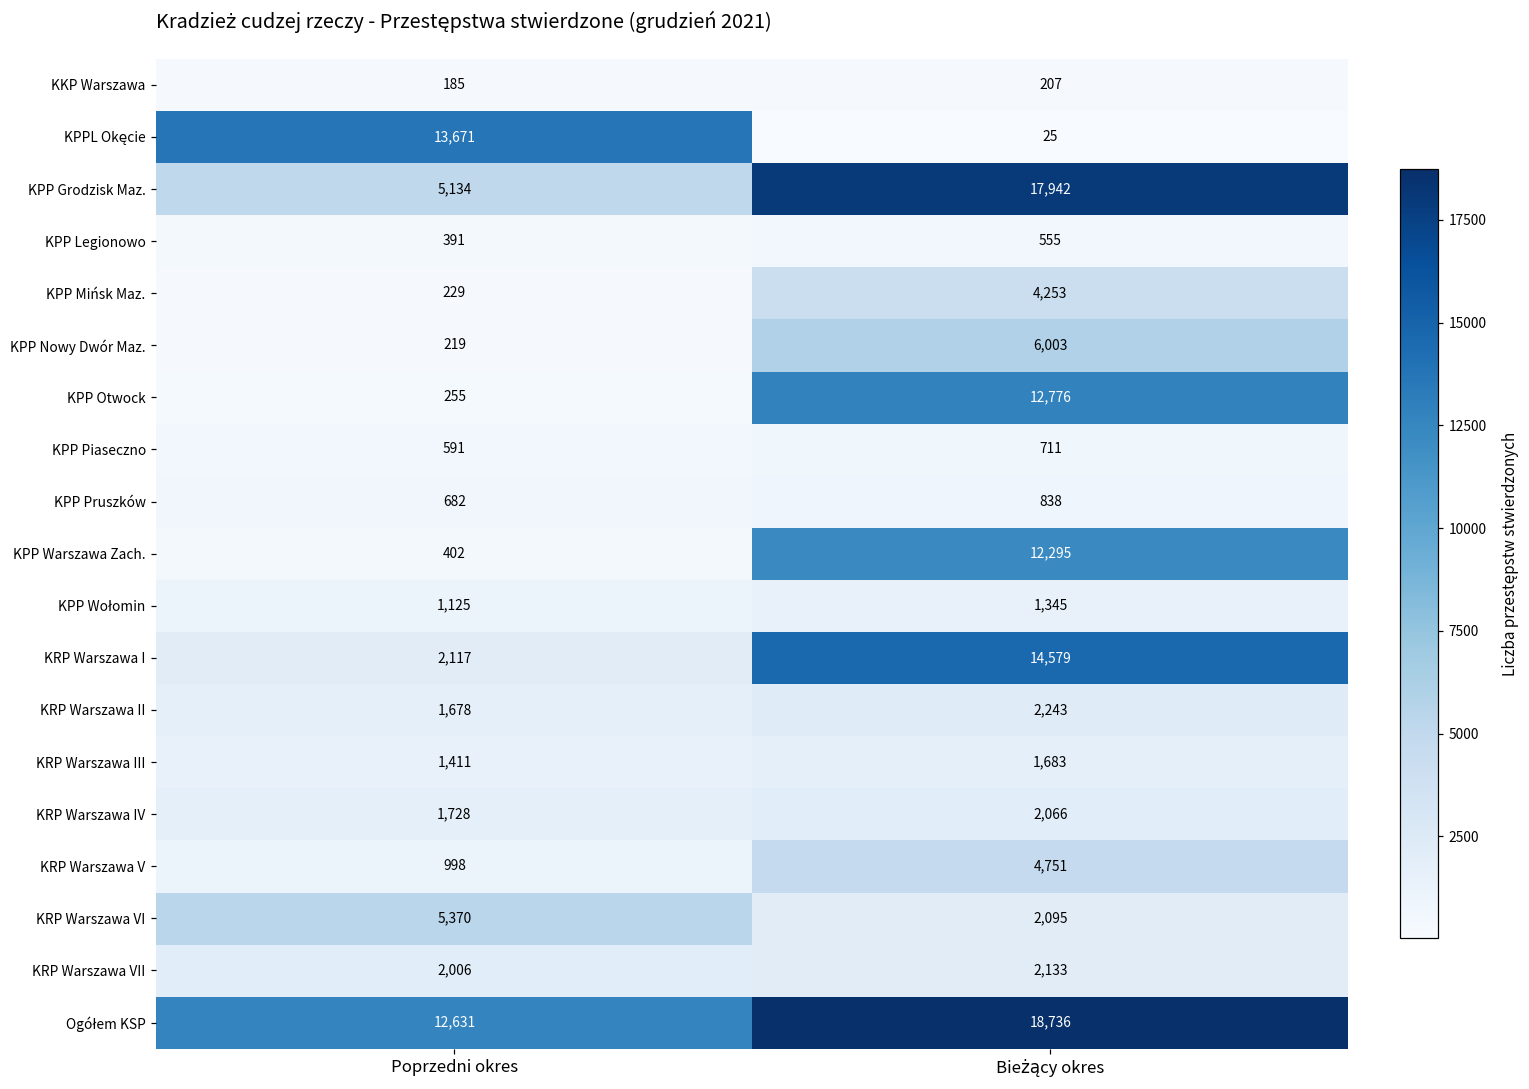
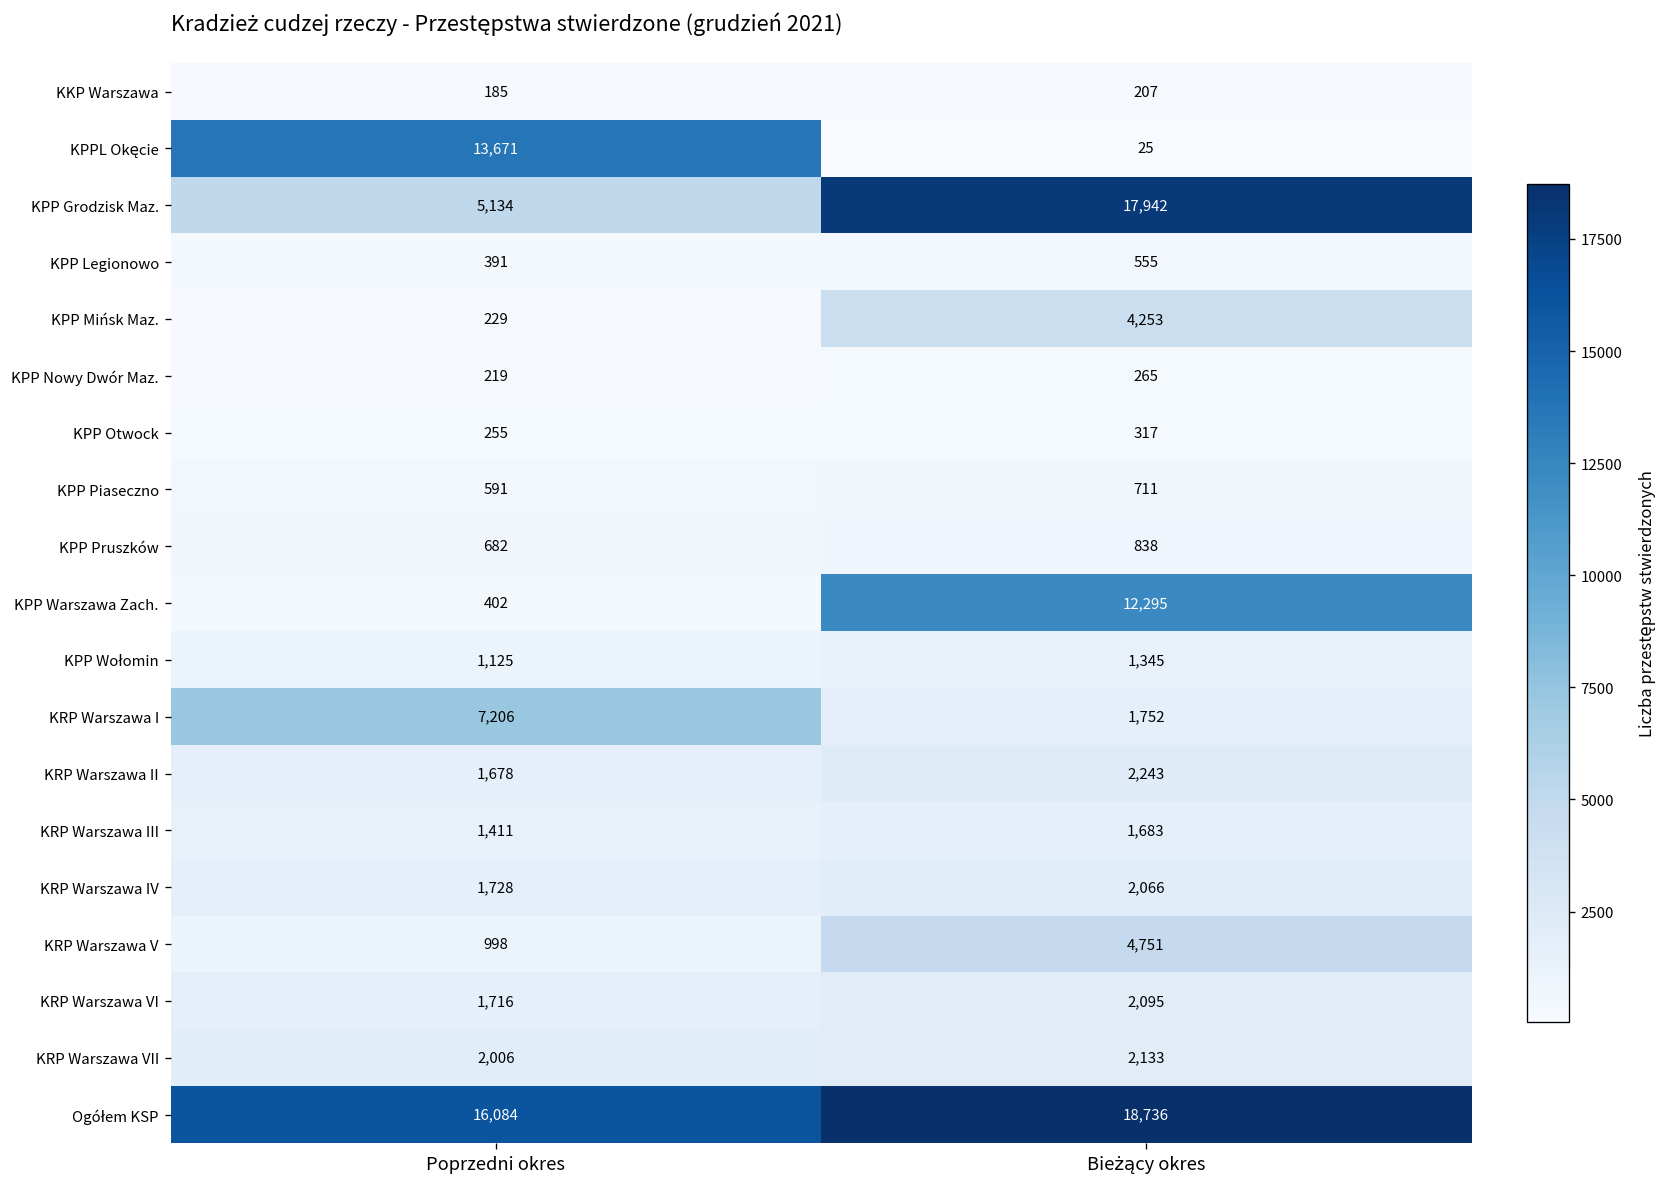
  {
    "KKP Warszawa": {
      "Poprzedni okres": "185",
      "Bieżący okres": "207"
    },
    "KPPL Okęcie": {
      "Poprzedni okres": "13,671",
      "Bieżący okres": "25"
    },
    "KPP Grodzisk Maz.": {
      "Poprzedni okres": "5,134",
      "Bieżący okres": "17,942"
    },
    "KPP Legionowo": {
      "Poprzedni okres": "391",
      "Bieżący okres": "555"
    },
    "KPP Mińsk Maz.": {
      "Poprzedni okres": "229",
      "Bieżący okres": "4,253"
    },
    "KPP Nowy Dwór Maz.": {
      "Poprzedni okres": "219",
-     "Bieżący okres": "6,003"
+     "Bieżący okres": "265"
    },
    "KPP Otwock": {
      "Poprzedni okres": "255",
-     "Bieżący okres": "12,776"
+     "Bieżący okres": "317"
    },
    "KPP Piaseczno": {
      "Poprzedni okres": "591",
      "Bieżący okres": "711"
    },
    "KPP Pruszków": {
      "Poprzedni okres": "682",
      "Bieżący okres": "838"
    },
    "KPP Warszawa Zach.": {
      "Poprzedni okres": "402",
      "Bieżący okres": "12,295"
    },
    "KPP Wołomin": {
      "Poprzedni okres": "1,125",
      "Bieżący okres": "1,345"
    },
    "KRP Warszawa I": {
-     "Poprzedni okres": "2,117",
-     "Bieżący okres": "14,579"
+     "Poprzedni okres": "7,206",
+     "Bieżący okres": "1,752"
    },
    "KRP Warszawa II": {
      "Poprzedni okres": "1,678",
      "Bieżący okres": "2,243"
    },
    "KRP Warszawa III": {
      "Poprzedni okres": "1,411",
      "Bieżący okres": "1,683"
    },
    "KRP Warszawa IV": {
      "Poprzedni okres": "1,728",
      "Bieżący okres": "2,066"
    },
    "KRP Warszawa V": {
      "Poprzedni okres": "998",
      "Bieżący okres": "4,751"
    },
    "KRP Warszawa VI": {
-     "Poprzedni okres": "5,370",
+     "Poprzedni okres": "1,716",
      "Bieżący okres": "2,095"
    },
    "KRP Warszawa VII": {
      "Poprzedni okres": "2,006",
      "Bieżący okres": "2,133"
    },
    "Ogółem KSP": {
-     "Poprzedni okres": "12,631",
+     "Poprzedni okres": "16,084",
      "Bieżący okres": "18,736"
    }
  }
